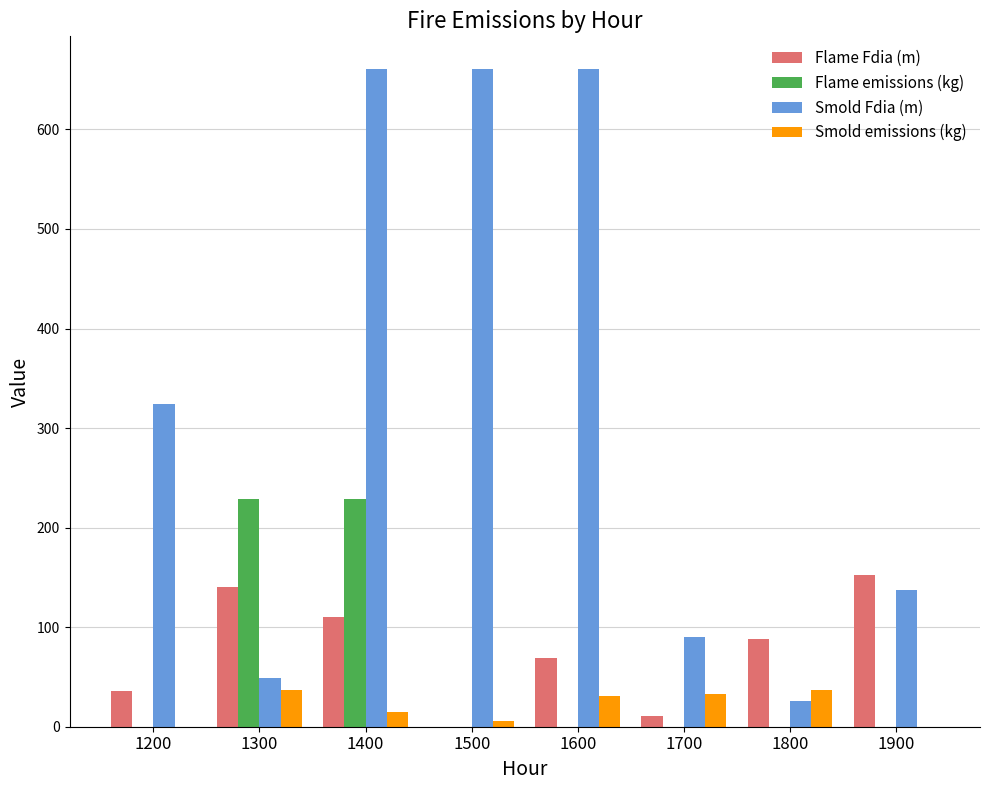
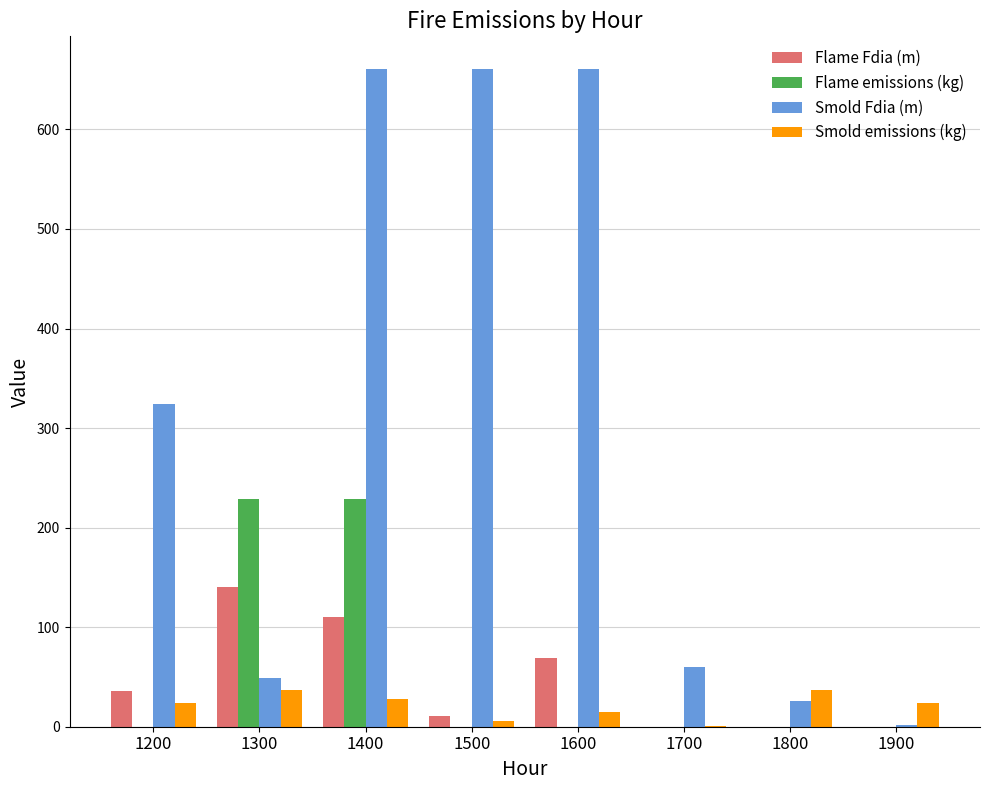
  {
    "Flame Fdia (m)": {
      "1200": 40,
      "1300": 140,
      "1400": 110,
-     "1500": 0,
+     "1500": 10,
      "1600": 70,
-     "1700": 10,
-     "1800": 90,
-     "1900": 150
+     "1700": 0,
+     "1800": 0,
+     "1900": 0
    },
    "Flame emissions (kg)": {
      "1200": 0,
      "1300": 230,
      "1400": 230,
      "1500": 0,
      "1600": 0,
      "1700": 0,
      "1800": 0,
      "1900": 0
    },
    "Smold Fdia (m)": {
      "1200": 320,
      "1300": 50,
      "1400": 660,
      "1500": 660,
      "1600": 660,
-     "1700": 90,
+     "1700": 60,
      "1800": 30,
-     "1900": 140
+     "1900": 0
    },
    "Smold emissions (kg)": {
-     "1200": 0,
+     "1200": 20,
      "1300": 40,
-     "1400": 20,
+     "1400": 30,
      "1500": 10,
-     "1600": 30,
-     "1700": 30,
+     "1600": 20,
+     "1700": 0,
      "1800": 40,
-     "1900": 0
+     "1900": 20
    }
  }
